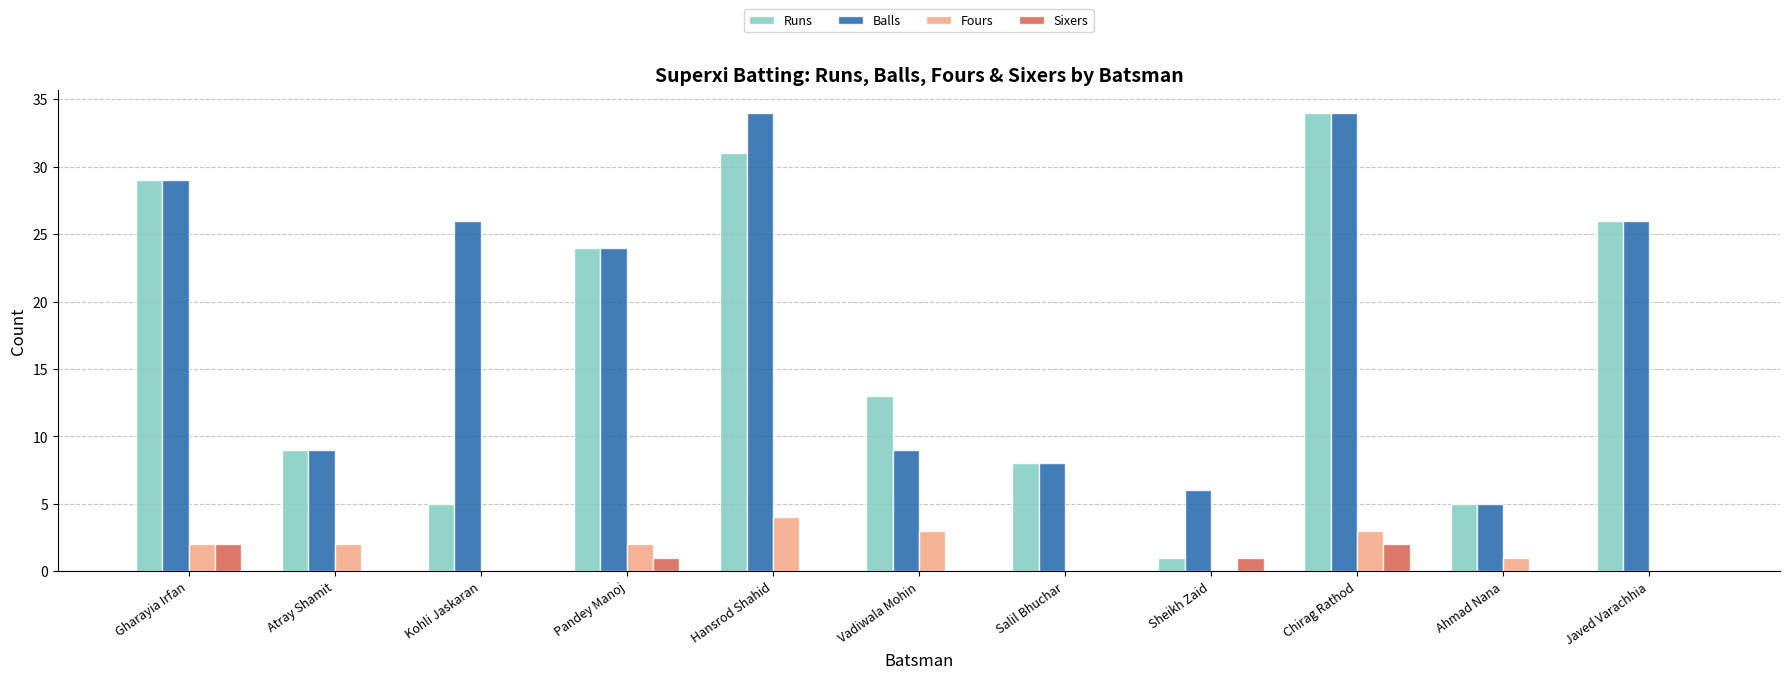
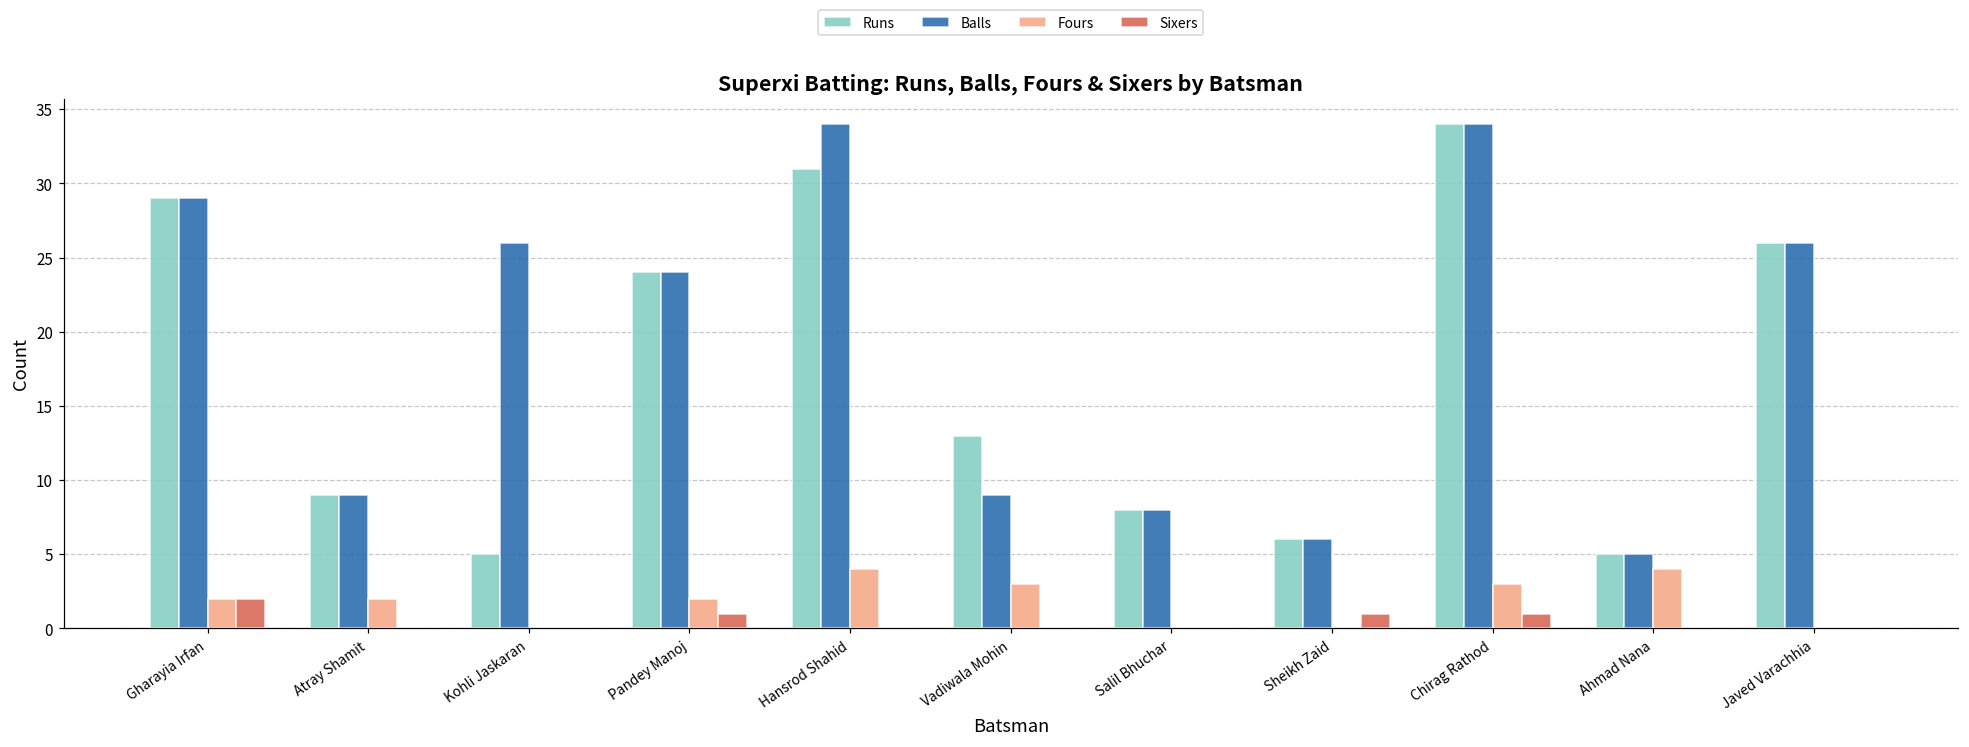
  {
    "Runs": {
      "Gharayia Irfan": 29,
      "Atray Shamit": 9,
      "Kohli Jaskaran": 5,
      "Pandey Manoj": 24,
      "Hansrod Shahid": 31,
      "Vadiwala Mohin": 13,
      "Salil Bhuchar": 8,
-     "Sheikh Zaid": 1,
+     "Sheikh Zaid": 6,
      "Chirag Rathod": 34,
      "Ahmad Nana": 5,
      "Javed Varachhia": 26
    },
    "Balls": {
      "Gharayia Irfan": 29,
      "Atray Shamit": 9,
      "Kohli Jaskaran": 26,
      "Pandey Manoj": 24,
      "Hansrod Shahid": 34,
      "Vadiwala Mohin": 9,
      "Salil Bhuchar": 8,
      "Sheikh Zaid": 6,
      "Chirag Rathod": 34,
      "Ahmad Nana": 5,
      "Javed Varachhia": 26
    },
    "Fours": {
      "Gharayia Irfan": 2,
      "Atray Shamit": 2,
      "Kohli Jaskaran": 0,
      "Pandey Manoj": 2,
      "Hansrod Shahid": 4,
      "Vadiwala Mohin": 3,
      "Salil Bhuchar": 0,
      "Sheikh Zaid": 0,
      "Chirag Rathod": 3,
-     "Ahmad Nana": 1,
+     "Ahmad Nana": 4,
      "Javed Varachhia": 0
    },
    "Sixers": {
      "Gharayia Irfan": 2,
      "Atray Shamit": 0,
      "Kohli Jaskaran": 0,
      "Pandey Manoj": 1,
      "Hansrod Shahid": 0,
      "Vadiwala Mohin": 0,
      "Salil Bhuchar": 0,
      "Sheikh Zaid": 1,
-     "Chirag Rathod": 2,
+     "Chirag Rathod": 1,
      "Ahmad Nana": 0,
      "Javed Varachhia": 0
    }
  }
